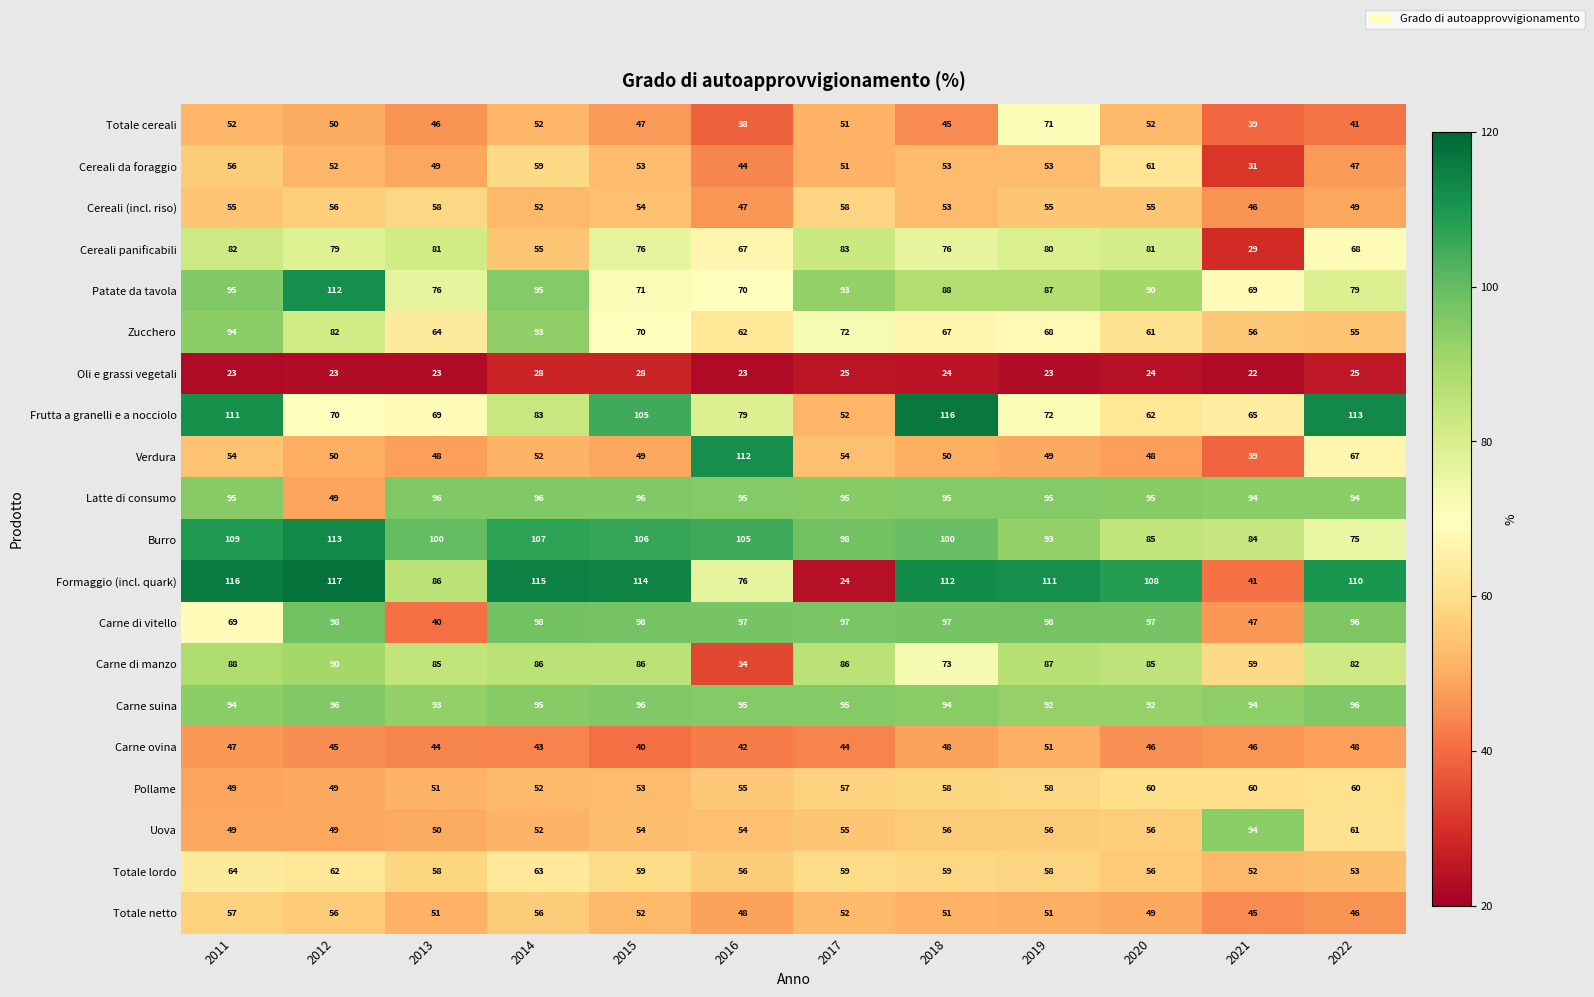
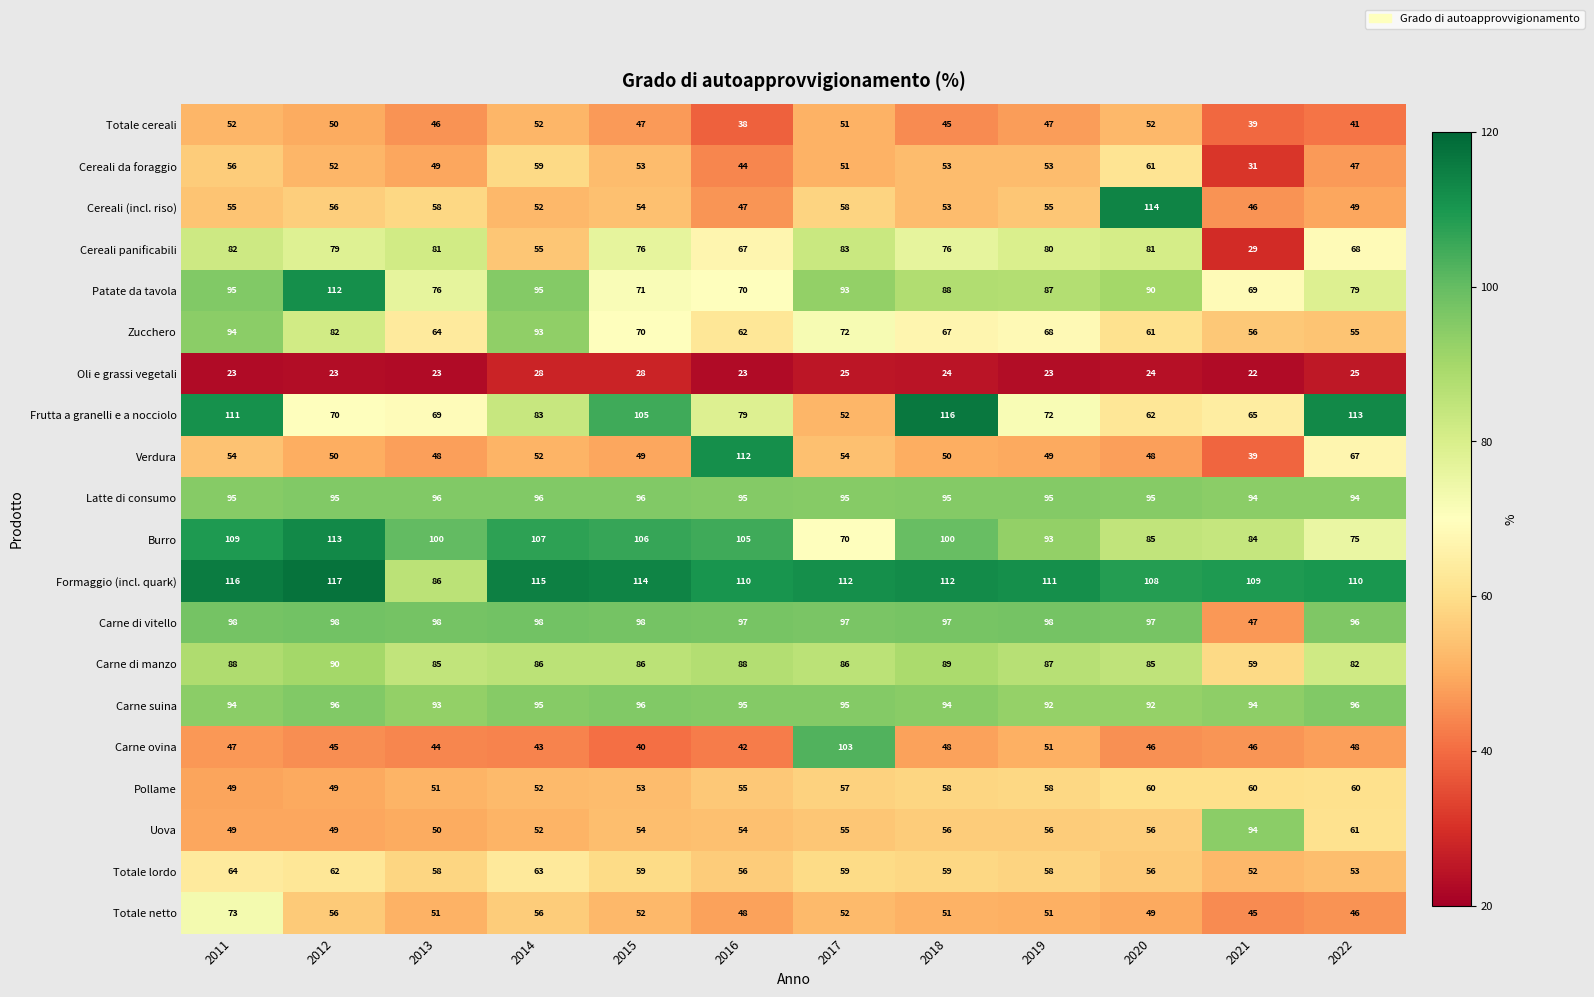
  {
    "Totale cereali": {
      "2011": 52,
      "2012": 50,
      "2013": 46,
      "2014": 52,
      "2015": 47,
      "2016": 38,
      "2017": 51,
      "2018": 45,
-     "2019": 71,
+     "2019": 47,
      "2020": 52,
      "2021": 39,
      "2022": 41
    },
    "Cereali (incl. riso)": {
      "2011": 55,
      "2012": 56,
      "2013": 58,
      "2014": 52,
      "2015": 54,
      "2016": 47,
      "2017": 58,
      "2018": 53,
      "2019": 55,
-     "2020": 55,
+     "2020": 114,
      "2021": 46,
      "2022": 49
    },
    "Latte di consumo": {
      "2011": 95,
-     "2012": 49,
+     "2012": 95,
      "2013": 96,
      "2014": 96,
      "2015": 96,
      "2016": 95,
      "2017": 95,
      "2018": 95,
      "2019": 95,
      "2020": 95,
      "2021": 94,
      "2022": 94
    },
    "Burro": {
      "2011": 109,
      "2012": 113,
      "2013": 100,
      "2014": 107,
      "2015": 106,
      "2016": 105,
-     "2017": 98,
+     "2017": 70,
      "2018": 100,
      "2019": 93,
      "2020": 85,
      "2021": 84,
      "2022": 75
    },
    "Formaggio (incl. quark)": {
      "2011": 116,
      "2012": 117,
      "2013": 86,
      "2014": 115,
      "2015": 114,
-     "2016": 76,
-     "2017": 24,
+     "2016": 110,
+     "2017": 112,
      "2018": 112,
      "2019": 111,
      "2020": 108,
-     "2021": 41,
+     "2021": 109,
      "2022": 110
    },
    "Carne di vitello": {
-     "2011": 69,
+     "2011": 98,
      "2012": 98,
-     "2013": 40,
+     "2013": 98,
      "2014": 98,
      "2015": 98,
      "2016": 97,
      "2017": 97,
      "2018": 97,
      "2019": 98,
      "2020": 97,
      "2021": 47,
      "2022": 96
    },
    "Carne di manzo": {
      "2011": 88,
      "2012": 90,
      "2013": 85,
      "2014": 86,
      "2015": 86,
-     "2016": 34,
+     "2016": 88,
      "2017": 86,
-     "2018": 73,
+     "2018": 89,
      "2019": 87,
      "2020": 85,
      "2021": 59,
      "2022": 82
    },
    "Carne ovina": {
      "2011": 47,
      "2012": 45,
      "2013": 44,
      "2014": 43,
      "2015": 40,
      "2016": 42,
-     "2017": 44,
+     "2017": 103,
      "2018": 48,
      "2019": 51,
      "2020": 46,
      "2021": 46,
      "2022": 48
    },
    "Totale netto": {
-     "2011": 57,
+     "2011": 73,
      "2012": 56,
      "2013": 51,
      "2014": 56,
      "2015": 52,
      "2016": 48,
      "2017": 52,
      "2018": 51,
      "2019": 51,
      "2020": 49,
      "2021": 45,
      "2022": 46
    }
  }
